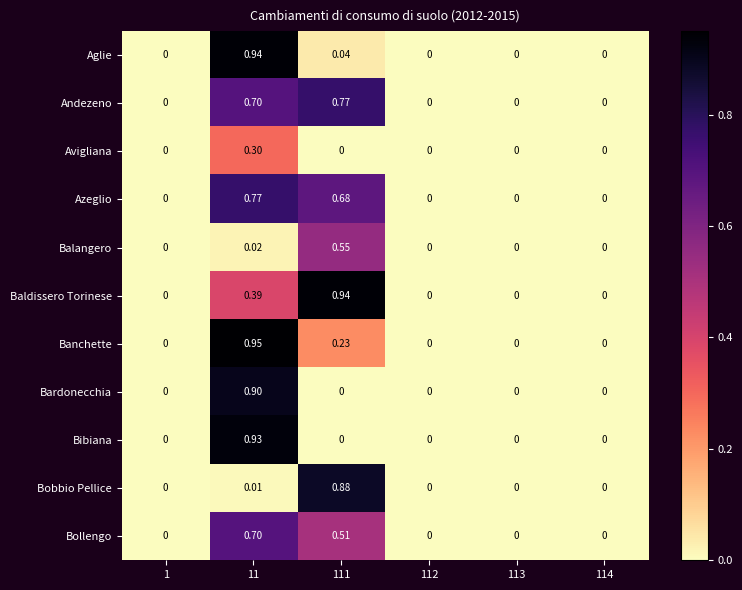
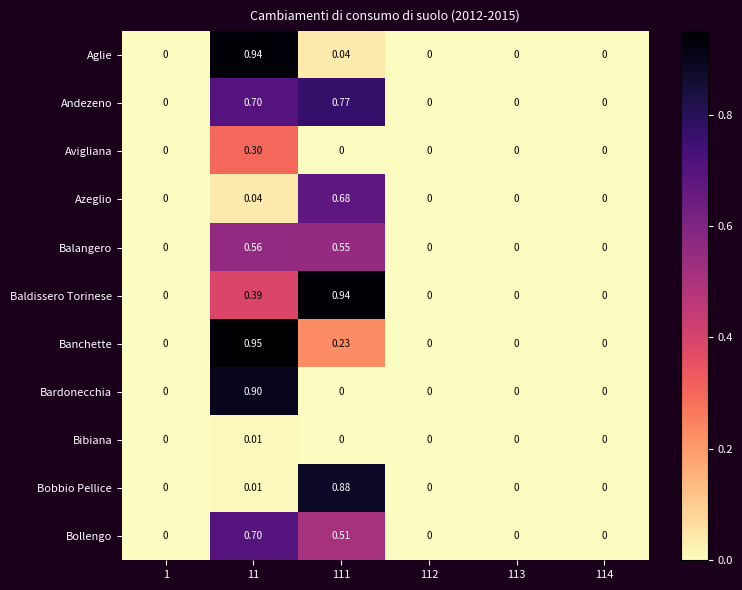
  {
    "Aglie": {
      "1": 0,
      "11": 0.94,
      "111": 0.04,
      "112": 0,
      "113": 0,
      "114": 0
    },
    "Andezeno": {
      "1": 0,
      "11": 0.70,
      "111": 0.77,
      "112": 0,
      "113": 0,
      "114": 0
    },
    "Avigliana": {
      "1": 0,
      "11": 0.30,
      "111": 0,
      "112": 0,
      "113": 0,
      "114": 0
    },
    "Azeglio": {
      "1": 0,
-     "11": 0.77,
+     "11": 0.04,
      "111": 0.68,
      "112": 0,
      "113": 0,
      "114": 0
    },
    "Balangero": {
      "1": 0,
-     "11": 0.02,
+     "11": 0.56,
      "111": 0.55,
      "112": 0,
      "113": 0,
      "114": 0
    },
    "Baldissero Torinese": {
      "1": 0,
      "11": 0.39,
      "111": 0.94,
      "112": 0,
      "113": 0,
      "114": 0
    },
    "Banchette": {
      "1": 0,
      "11": 0.95,
      "111": 0.23,
      "112": 0,
      "113": 0,
      "114": 0
    },
    "Bardonecchia": {
      "1": 0,
      "11": 0.90,
      "111": 0,
      "112": 0,
      "113": 0,
      "114": 0
    },
    "Bibiana": {
      "1": 0,
-     "11": 0.93,
+     "11": 0.01,
      "111": 0,
      "112": 0,
      "113": 0,
      "114": 0
    },
    "Bobbio Pellice": {
      "1": 0,
      "11": 0.01,
      "111": 0.88,
      "112": 0,
      "113": 0,
      "114": 0
    },
    "Bollengo": {
      "1": 0,
      "11": 0.70,
      "111": 0.51,
      "112": 0,
      "113": 0,
      "114": 0
    }
  }
